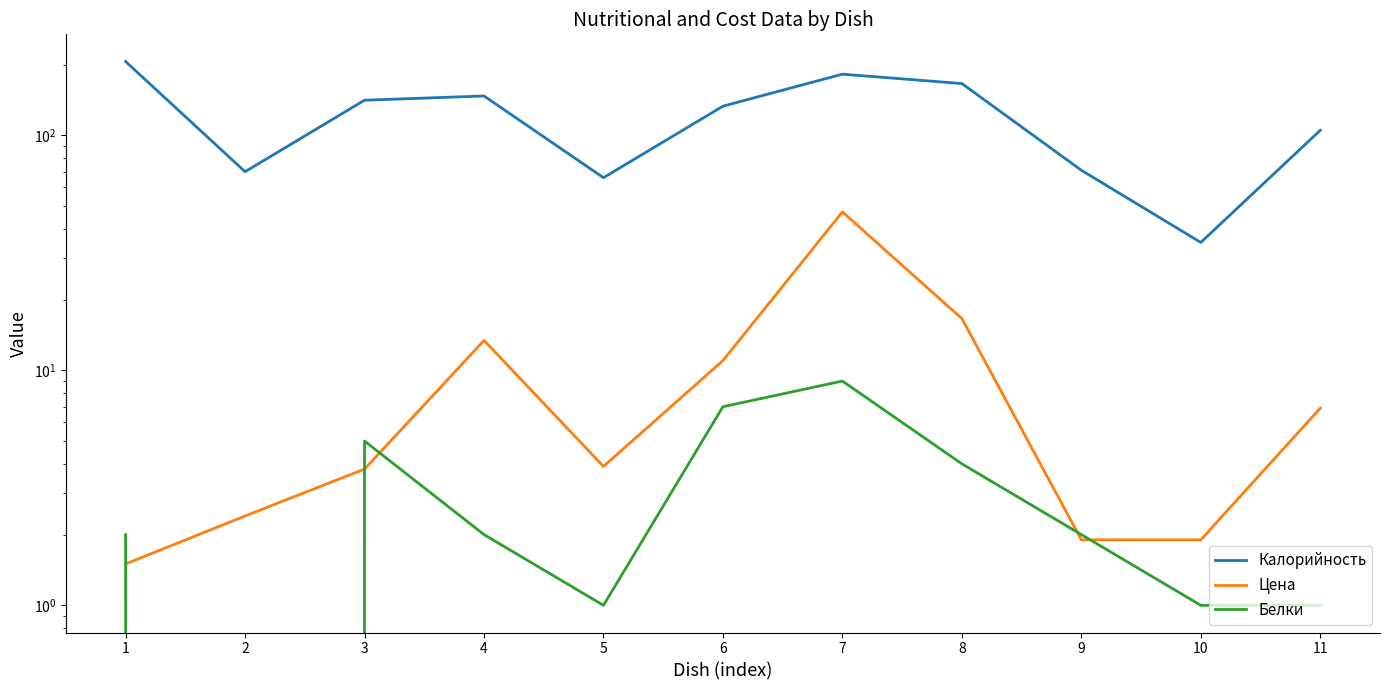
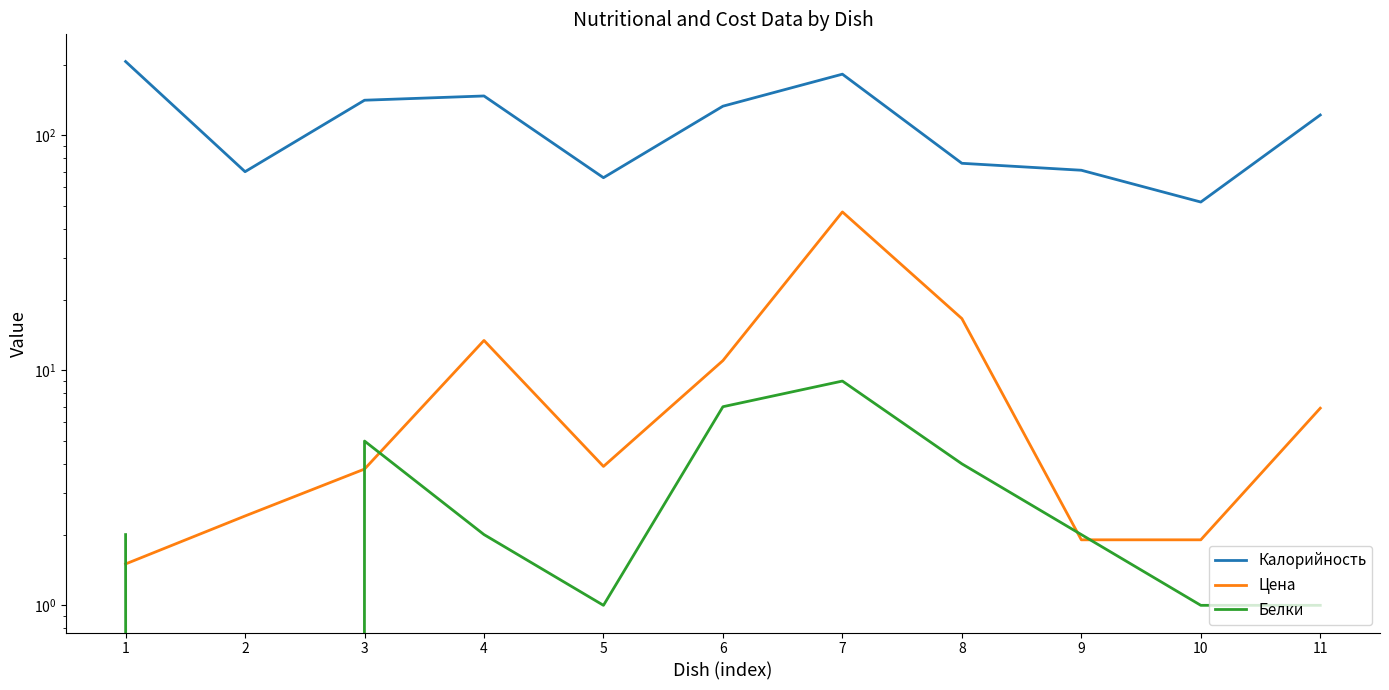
  {
    "Калорийность": {
      "1": 210,
      "2": 70,
      "3": 140,
      "4": 150,
      "5": 66,
      "6": 130,
      "7": 180,
-     "8": 170,
+     "8": 76,
      "9": 71,
-     "10": 35,
-     "11": 110
+     "10": 52,
+     "11": 120
    },
    "Цена": {
      "1": 1.5,
      "2": 2.4,
      "3": 3.8,
      "4": 13,
      "5": 3.9,
      "6": 11,
      "7": 47,
      "8": 17,
      "9": 1.9,
      "10": 1.9,
      "11": 7
    },
    "Белки": {
      "1": 2,
      "3": 5,
      "4": 2,
      "5": 1,
      "6": 7,
      "7": 9,
      "8": 4,
      "9": 2,
      "10": 1
    }
  }
